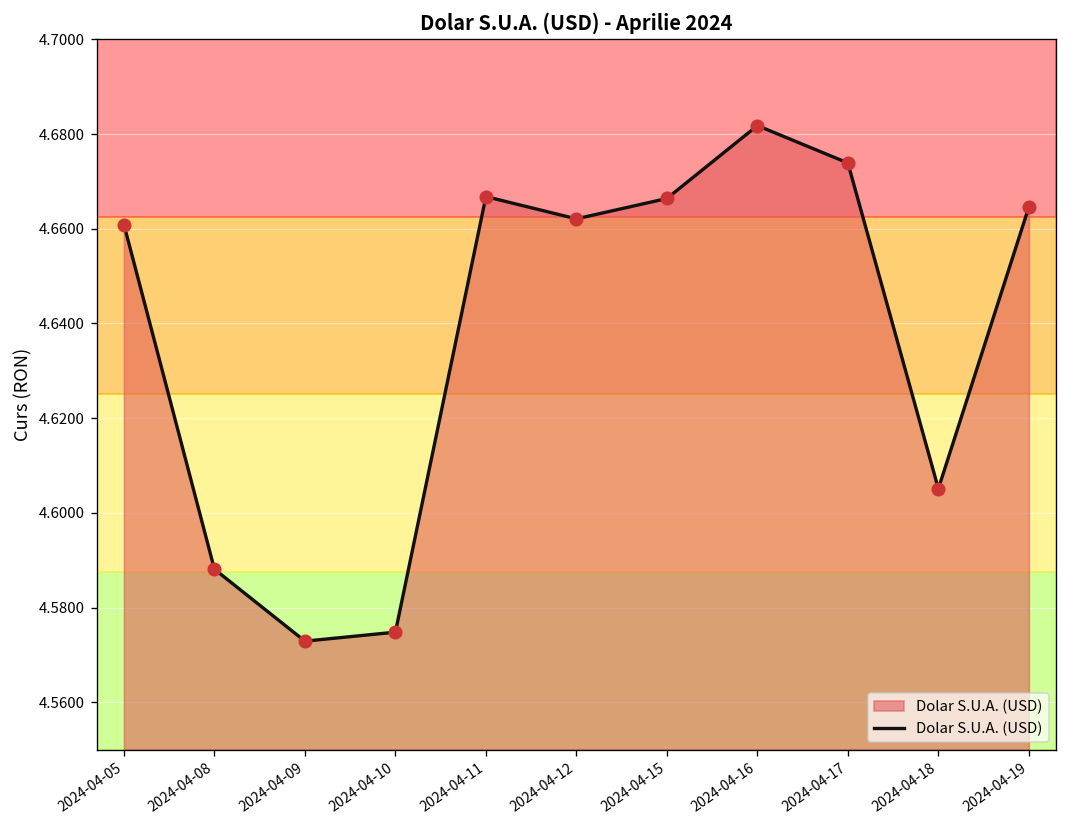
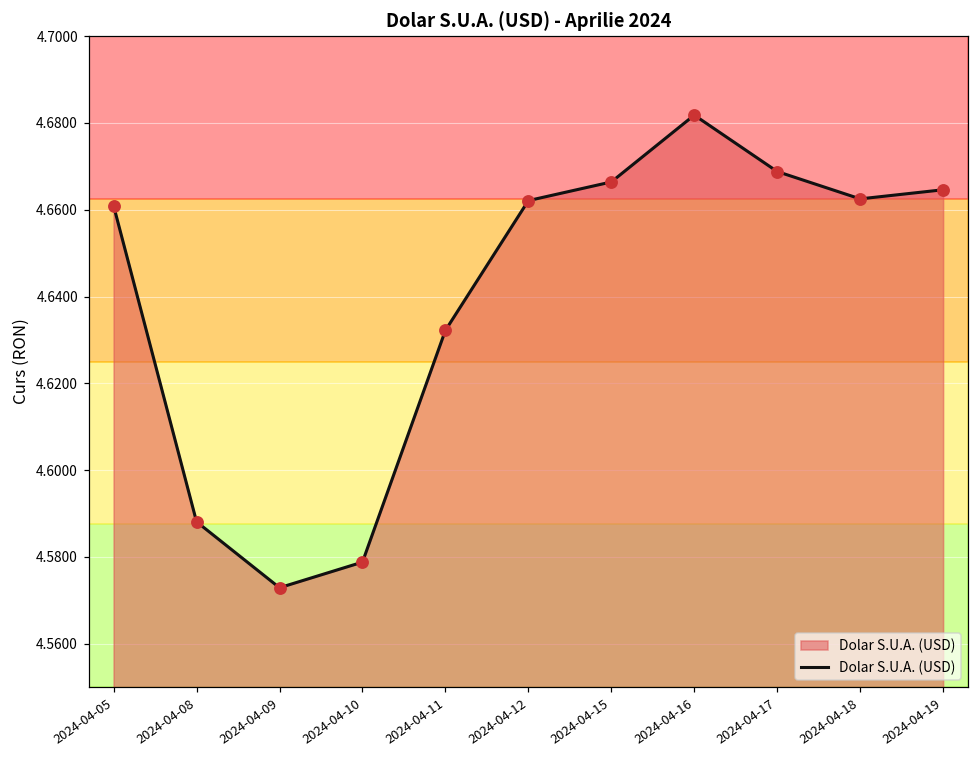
  {
    "2024-04-05": 4.661,
    "2024-04-08": 4.588,
    "2024-04-09": 4.573,
-   "2024-04-10": 4.575,
-   "2024-04-11": 4.667,
+   "2024-04-10": 4.579,
+   "2024-04-11": 4.632,
    "2024-04-12": 4.662,
    "2024-04-15": 4.666,
    "2024-04-16": 4.682,
-   "2024-04-17": 4.674,
-   "2024-04-18": 4.605,
+   "2024-04-17": 4.669,
+   "2024-04-18": 4.663,
    "2024-04-19": 4.665
  }
